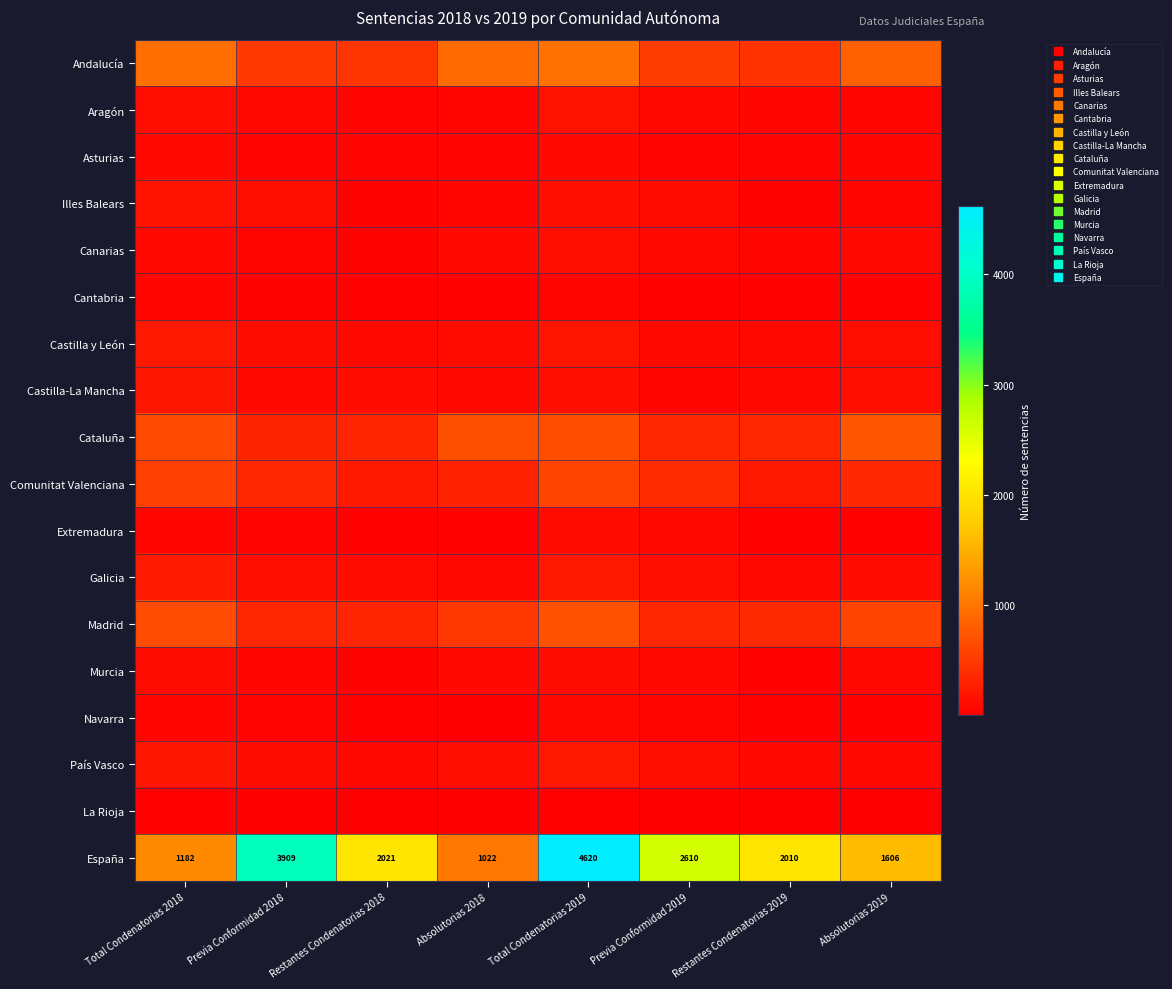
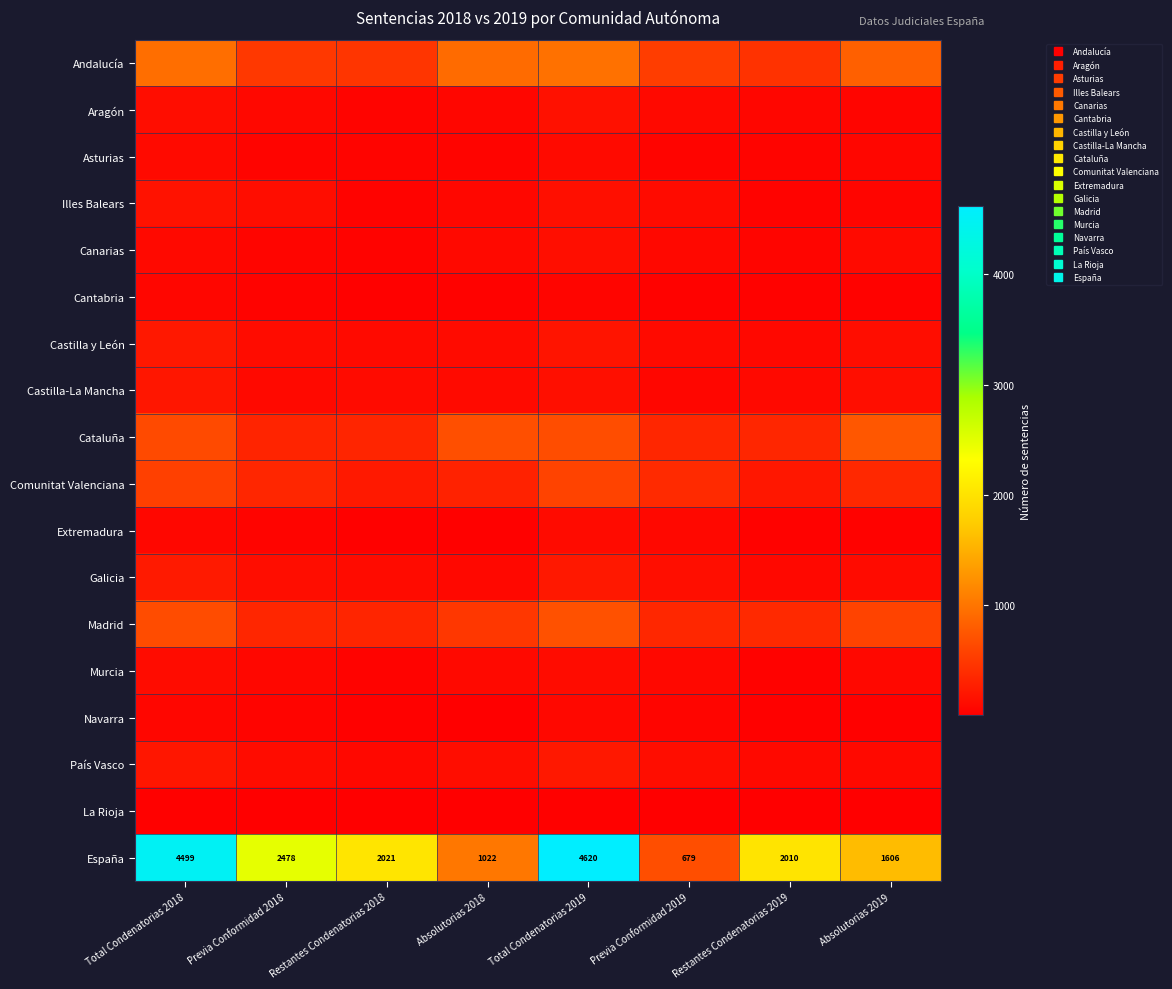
  {
    "España": {
-     "Total Condenatorias 2018": 1182,
-     "Previa Conformidad 2018": 3909,
+     "Total Condenatorias 2018": 4499,
+     "Previa Conformidad 2018": 2478,
      "Restantes Condenatorias 2018": 2021,
      "Absolutorias 2018": 1022,
      "Total Condenatorias 2019": 4620,
-     "Previa Conformidad 2019": 2610,
+     "Previa Conformidad 2019": 679,
      "Restantes Condenatorias 2019": 2010,
      "Absolutorias 2019": 1606
    }
  }
